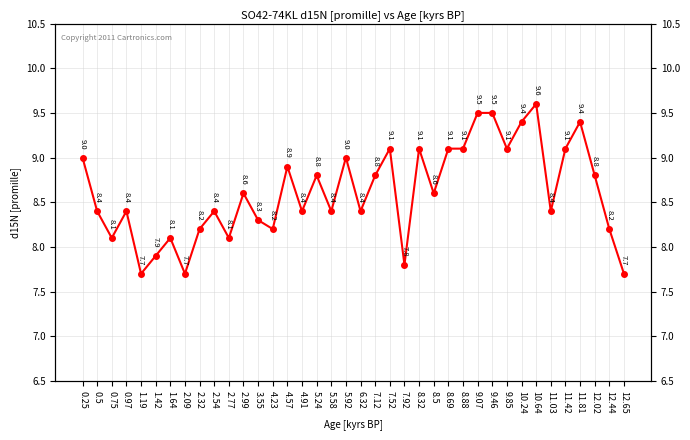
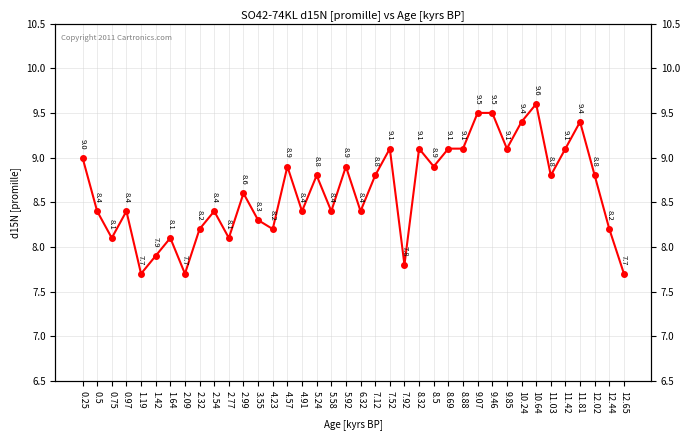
  {
    "0.25": 9.0,
    "0.5": 8.4,
    "0.75": 8.1,
    "0.97": 8.4,
    "1.19": 7.7,
    "1.42": 7.9,
    "1.64": 8.1,
    "2.09": 7.7,
    "2.32": 8.2,
    "2.54": 8.4,
    "2.77": 8.1,
    "2.99": 8.6,
    "3.55": 8.3,
    "4.23": 8.2,
    "4.57": 8.9,
    "4.91": 8.4,
    "5.24": 8.8,
    "5.58": 8.4,
-   "5.92": 9.0,
+   "5.92": 8.9,
    "6.32": 8.4,
    "7.12": 8.8,
    "7.52": 9.1,
    "7.92": 7.8,
    "8.32": 9.1,
-   "8.5": 8.6,
+   "8.5": 8.9,
    "8.69": 9.1,
    "8.88": 9.1,
    "9.07": 9.5,
    "9.46": 9.5,
    "9.85": 9.1,
    "10.24": 9.4,
    "10.64": 9.6,
-   "11.03": 8.4,
+   "11.03": 8.8,
    "11.42": 9.1,
    "11.81": 9.4,
    "12.02": 8.8,
    "12.44": 8.2,
    "12.65": 7.7
  }
